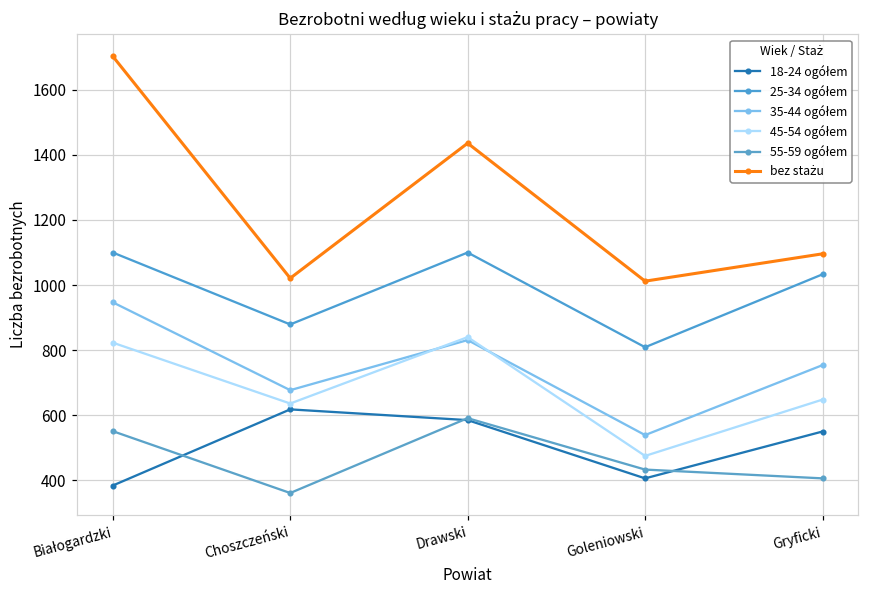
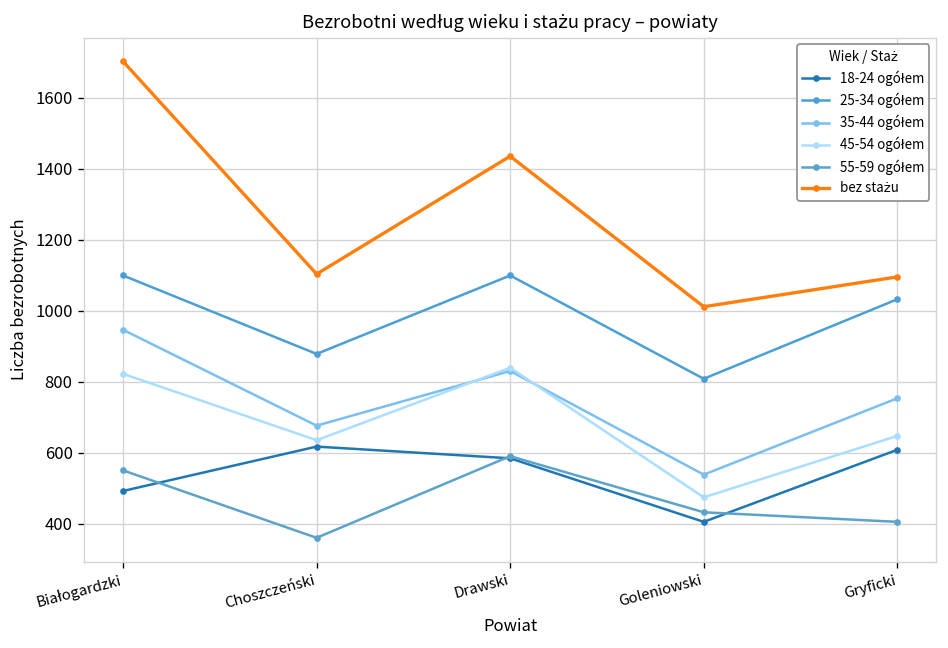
  {
    "18-24 ogółem": {
-     "Białogardzki": 380,
+     "Białogardzki": 490,
      "Choszczeński": 620,
      "Goleniowski": 410,
-     "Gryficki": 550
+     "Gryficki": 610
    },
    "bez stażu": {
      "Białogardzki": 1700,
-     "Choszczeński": 1020,
+     "Choszczeński": 1100,
      "Drawski": 1440,
      "Goleniowski": 1010,
      "Gryficki": 1100
    }
  }
